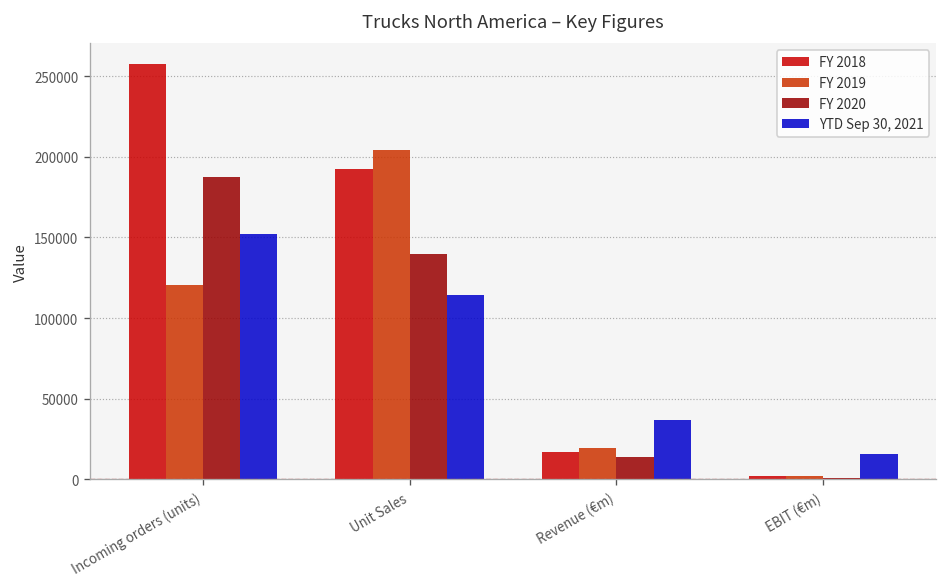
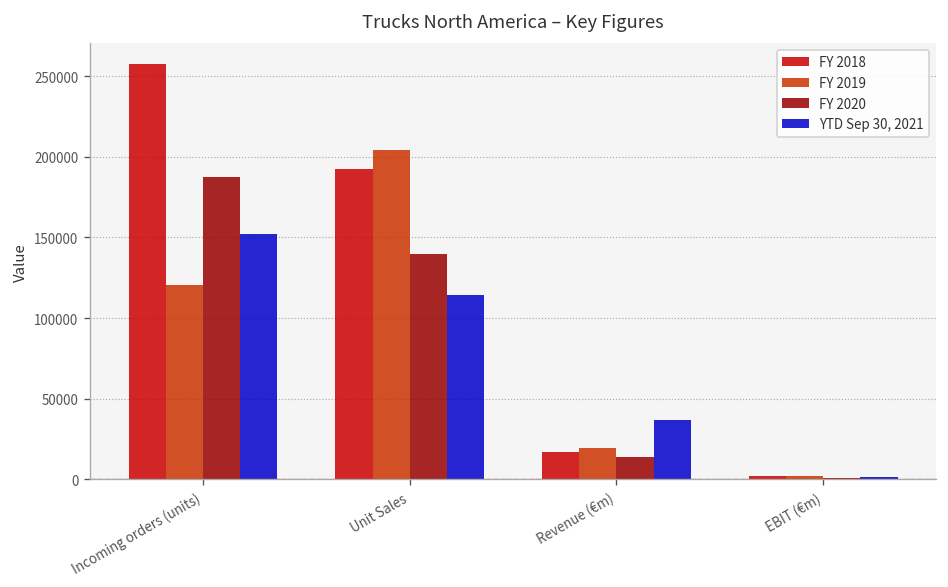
  {
    "YTD Sep 30, 2021": {
      "Incoming orders (units)": 152000,
      "Unit Sales": 115000,
      "Revenue (€m)": 37000,
-     "EBIT (€m)": 15000
+     "EBIT (€m)": 1000
    }
  }
